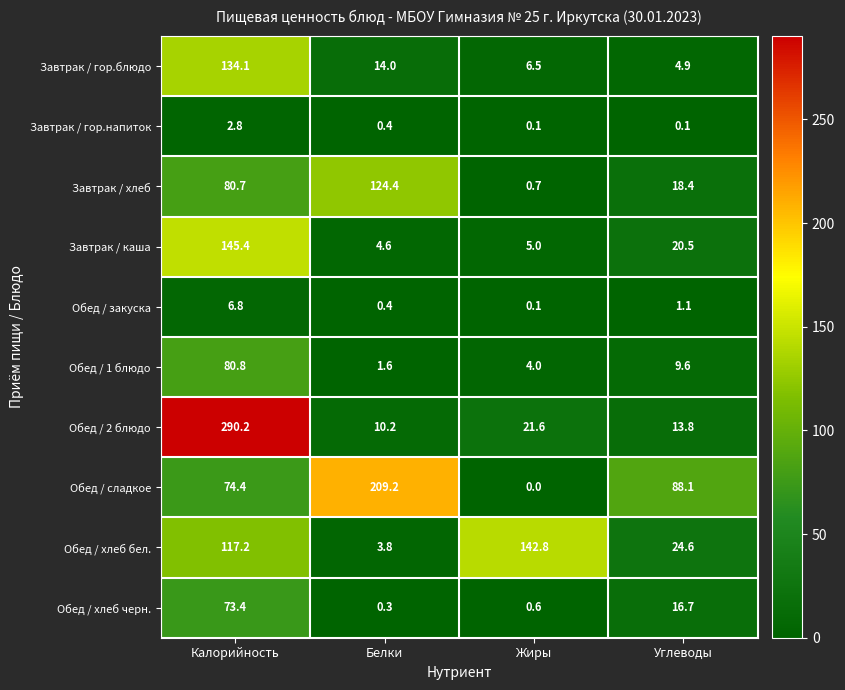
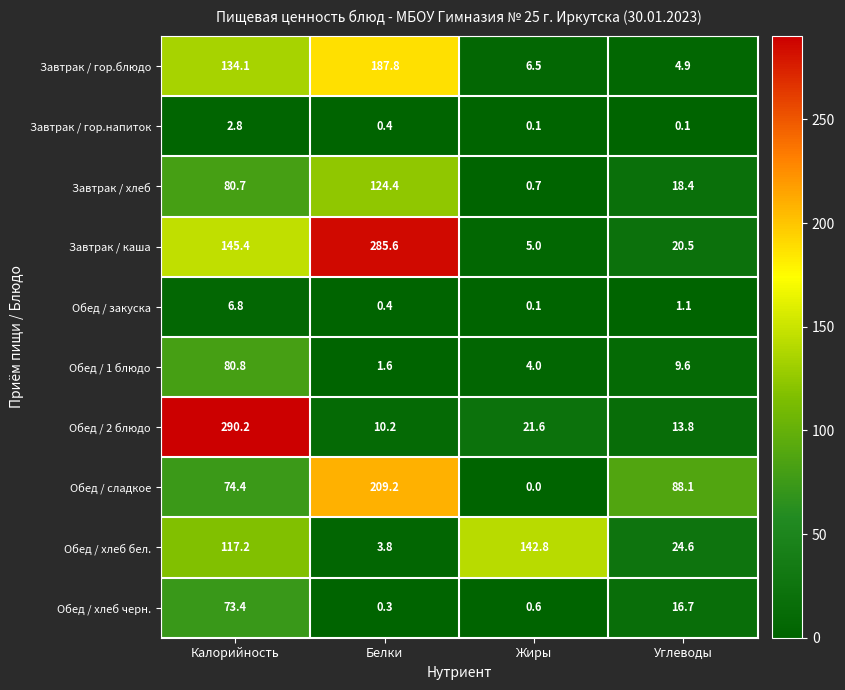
  {
    "Завтрак / гор.блюдо": {
      "Калорийность": 134.1,
-     "Белки": 14.0,
+     "Белки": 187.8,
      "Жиры": 6.5,
      "Углеводы": 4.9
    },
    "Завтрак / гор.напиток": {
      "Калорийность": 2.8,
      "Белки": 0.4,
      "Жиры": 0.1,
      "Углеводы": 0.1
    },
    "Завтрак / хлеб": {
      "Калорийность": 80.7,
      "Белки": 124.4,
      "Жиры": 0.7,
      "Углеводы": 18.4
    },
    "Завтрак / каша": {
      "Калорийность": 145.4,
-     "Белки": 4.6,
+     "Белки": 285.6,
      "Жиры": 5.0,
      "Углеводы": 20.5
    },
    "Обед / закуска": {
      "Калорийность": 6.8,
      "Белки": 0.4,
      "Жиры": 0.1,
      "Углеводы": 1.1
    },
    "Обед / 1 блюдо": {
      "Калорийность": 80.8,
      "Белки": 1.6,
      "Жиры": 4.0,
      "Углеводы": 9.6
    },
    "Обед / 2 блюдо": {
      "Калорийность": 290.2,
      "Белки": 10.2,
      "Жиры": 21.6,
      "Углеводы": 13.8
    },
    "Обед / сладкое": {
      "Калорийность": 74.4,
      "Белки": 209.2,
      "Жиры": 0.0,
      "Углеводы": 88.1
    },
    "Обед / хлеб бел.": {
      "Калорийность": 117.2,
      "Белки": 3.8,
      "Жиры": 142.8,
      "Углеводы": 24.6
    },
    "Обед / хлеб черн.": {
      "Калорийность": 73.4,
      "Белки": 0.3,
      "Жиры": 0.6,
      "Углеводы": 16.7
    }
  }
